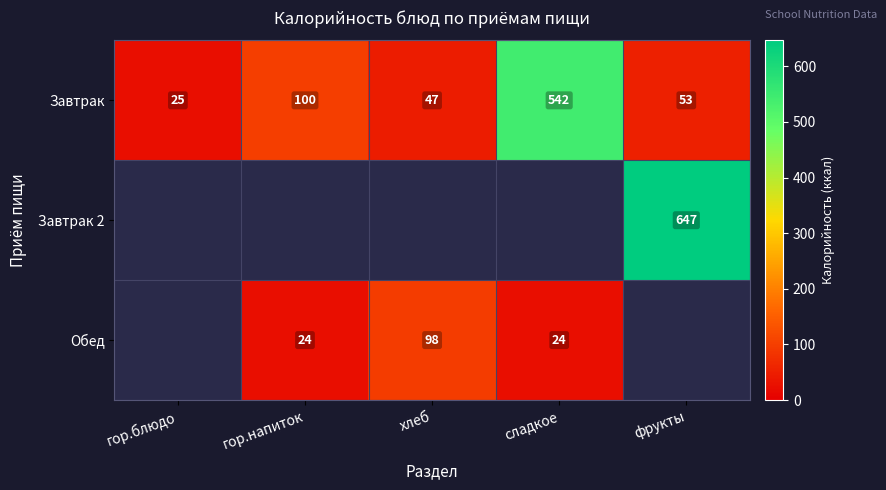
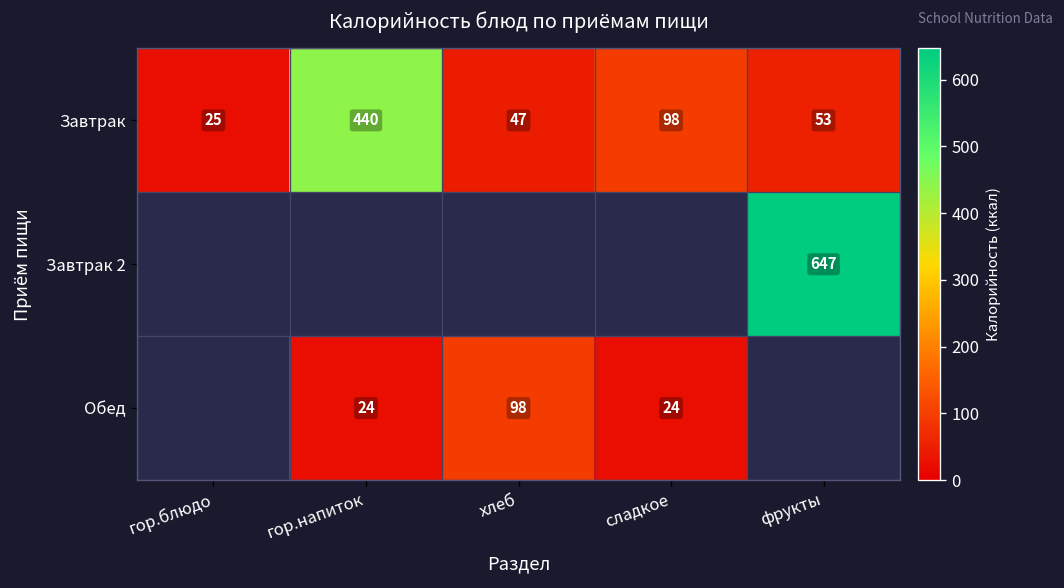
  {
    "Завтрак": {
-     "гор.напиток": 100,
-     "сладкое": 542
+     "гор.напиток": 440,
+     "сладкое": 98
    }
  }
